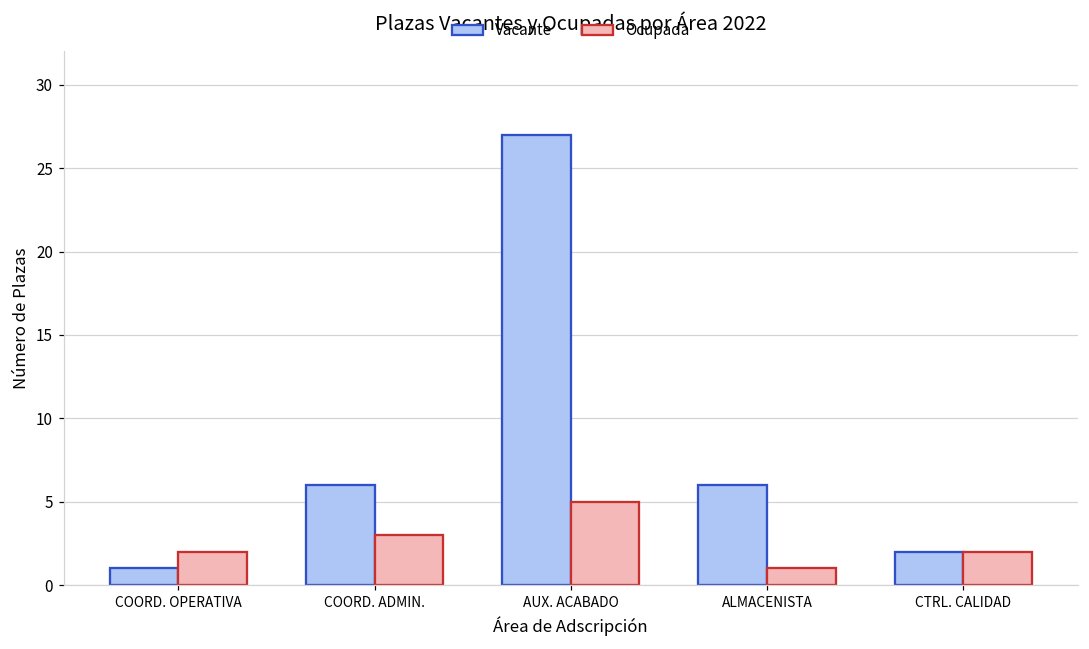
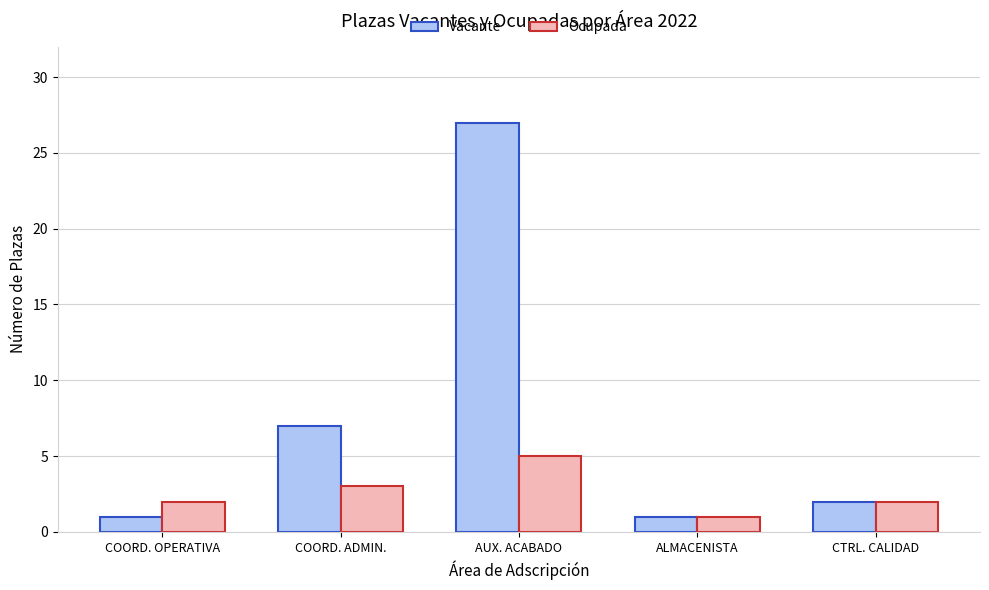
  {
    "Vacante": {
      "COORD. OPERATIVA": 1,
-     "COORD. ADMIN.": 6,
+     "COORD. ADMIN.": 7,
      "AUX. ACABADO": 27,
-     "ALMACENISTA": 6,
+     "ALMACENISTA": 1,
      "CTRL. CALIDAD": 2
    },
    "Ocupada": {
      "COORD. OPERATIVA": 2,
      "COORD. ADMIN.": 3,
      "AUX. ACABADO": 5,
      "ALMACENISTA": 1,
      "CTRL. CALIDAD": 2
    }
  }
